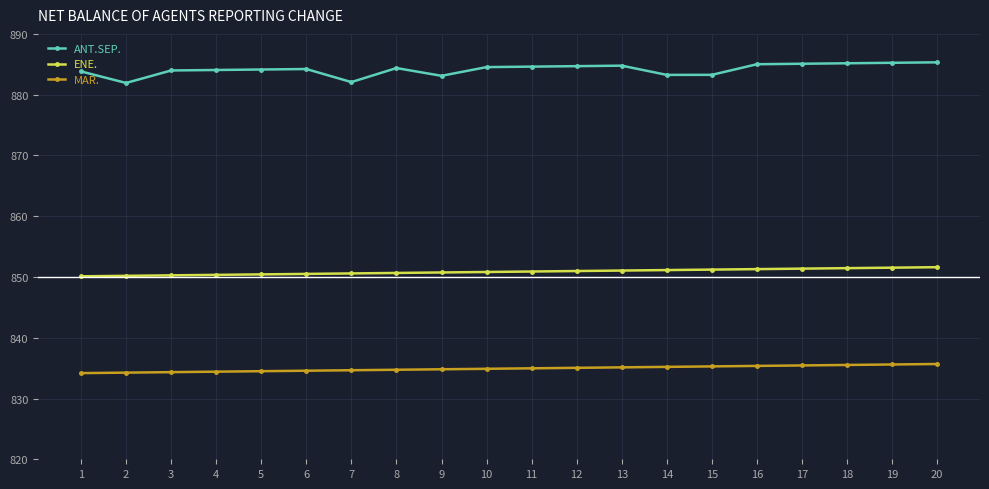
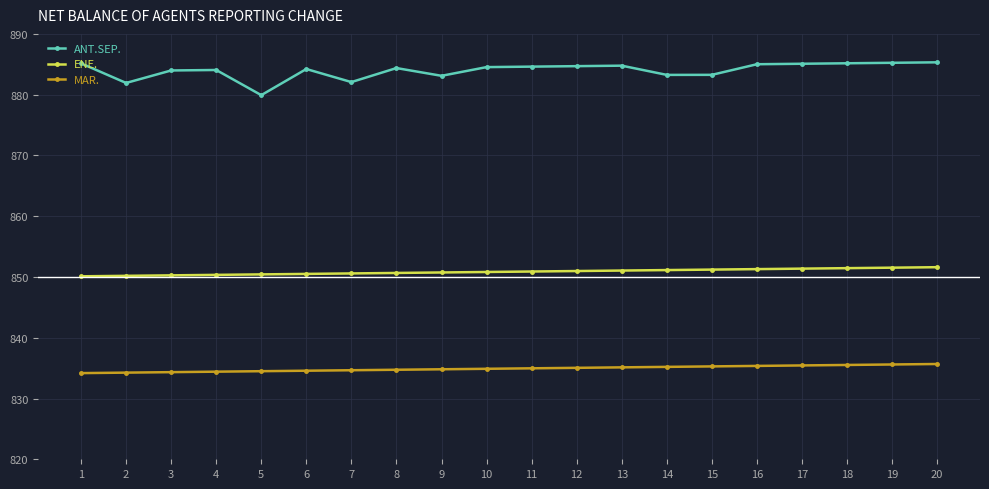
  {
    "ANT.SEP.": {
-     "1": 884,
+     "1": 885,
      "2": 882,
      "3": 884,
      "4": 884,
-     "5": 884,
+     "5": 880,
      "6": 884,
      "7": 882,
      "8": 884,
      "9": 883,
      "10": 885,
      "11": 885,
      "12": 885,
      "13": 885,
      "14": 883,
      "15": 883,
      "16": 885,
      "17": 885,
      "18": 885,
      "19": 885,
      "20": 885
    },
    "ENE.": {
      "1": 850,
      "2": 850,
      "3": 850,
      "4": 850,
      "5": 850,
      "6": 851,
      "7": 851,
      "8": 851,
      "9": 851,
      "10": 851,
      "11": 851,
      "12": 851,
      "13": 851,
      "14": 851,
      "15": 851,
      "16": 851,
      "17": 851,
      "18": 851,
      "19": 852,
      "20": 852
    },
    "MAR.": {
      "1": 834,
      "2": 834,
      "3": 834,
      "4": 834,
      "5": 834,
      "6": 835,
      "7": 835,
      "8": 835,
      "9": 835,
      "10": 835,
      "11": 835,
      "12": 835,
      "13": 835,
      "14": 835,
      "15": 835,
      "16": 835,
      "17": 835,
      "18": 836,
      "19": 836,
      "20": 836
    }
  }
